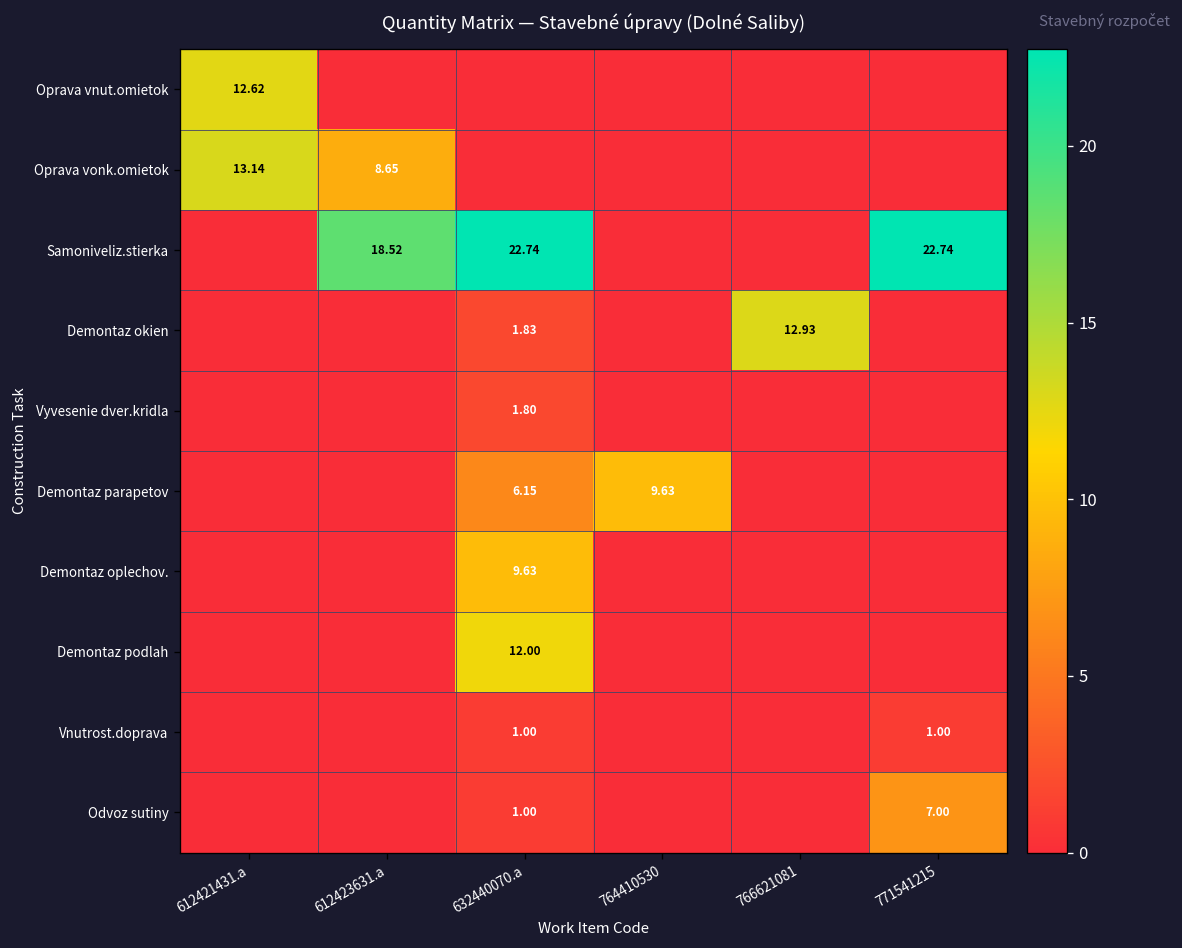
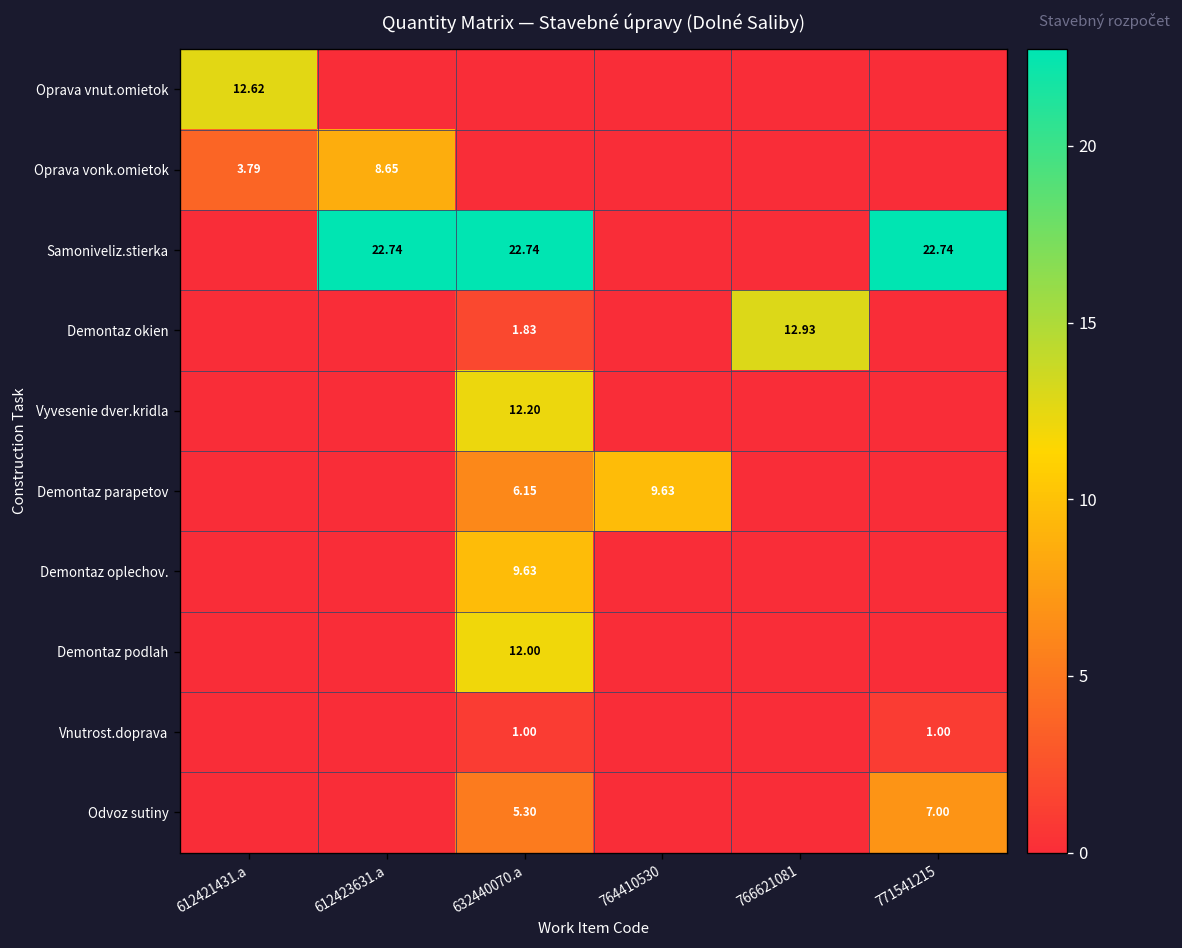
  {
    "Oprava vnut.omietok": {
      "612421431.a": 12.62
    },
    "Oprava vonk.omietok": {
-     "612421431.a": 13.14,
+     "612421431.a": 3.79,
      "612423631.a": 8.65
    },
    "Samoniveliz.stierka": {
-     "612423631.a": 18.52,
+     "612423631.a": 22.74,
      "632440070.a": 22.74,
      "771541215": 22.74
    },
    "Demontaz okien": {
      "632440070.a": 1.83,
      "766621081": 12.93
    },
    "Vyvesenie dver.kridla": {
-     "632440070.a": 1.80
+     "632440070.a": 12.20
    },
    "Demontaz parapetov": {
      "632440070.a": 6.15,
      "764410530": 9.63
    },
    "Demontaz oplechov.": {
      "632440070.a": 9.63
    },
    "Demontaz podlah": {
      "632440070.a": 12.00
    },
    "Vnutrost.doprava": {
      "632440070.a": 1.00,
      "771541215": 1.00
    },
    "Odvoz sutiny": {
-     "632440070.a": 1.00,
+     "632440070.a": 5.30,
      "771541215": 7.00
    }
  }
